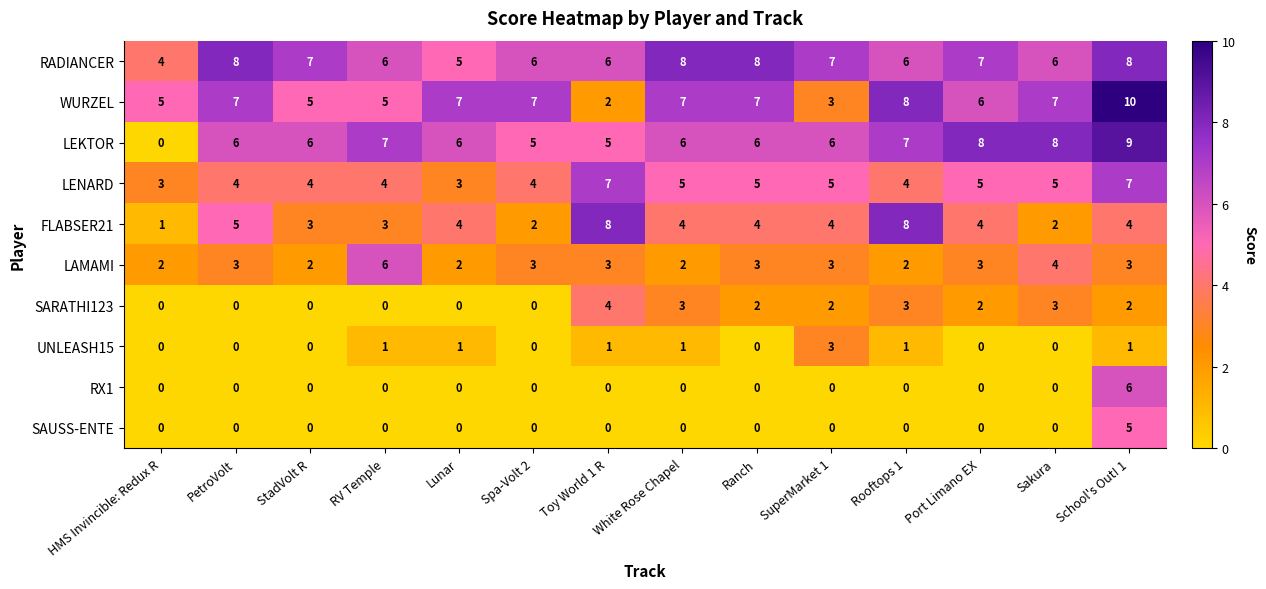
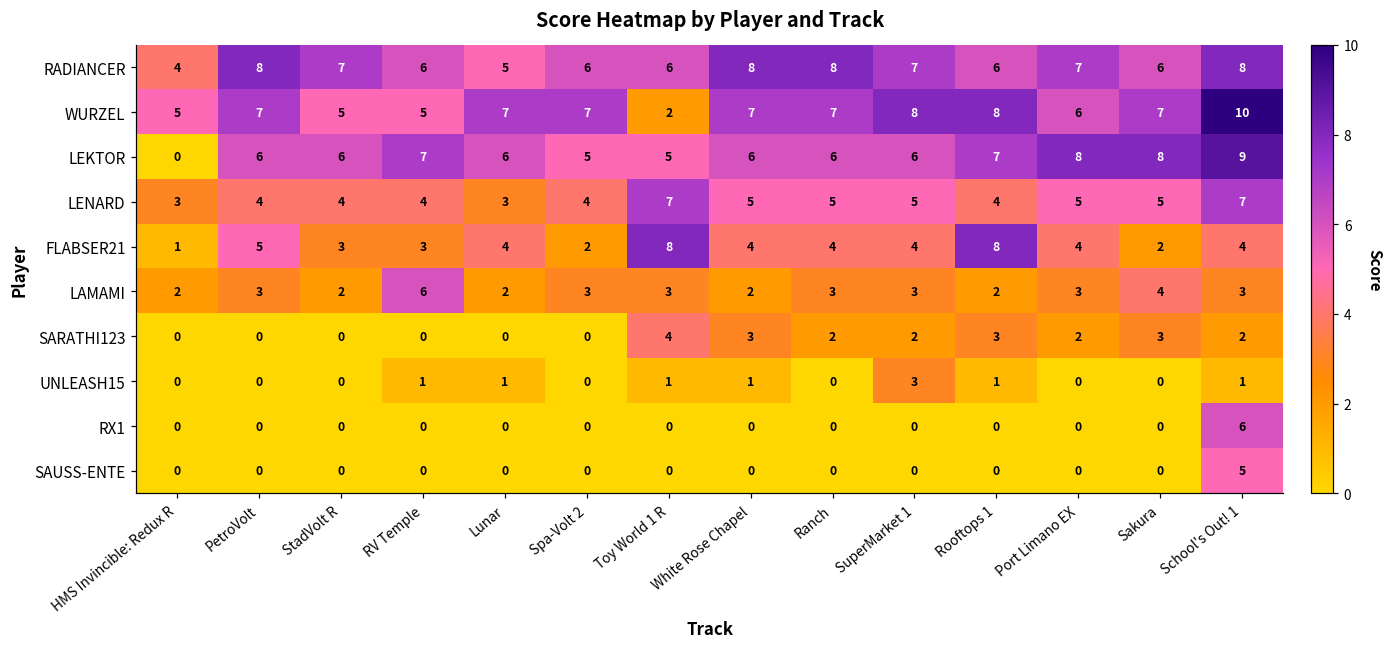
  {
    "RADIANCER": {
      "HMS Invincible: Redux R": 4,
      "PetroVolt": 8,
      "StadVolt R": 7,
      "RV Temple": 6,
      "Lunar": 5,
      "Spa-Volt 2": 6,
      "Toy World 1 R": 6,
      "White Rose Chapel": 8,
      "Ranch": 8,
      "SuperMarket 1": 7,
      "Rooftops 1": 6,
      "Port Limano EX": 7,
      "Sakura": 6,
      "School's Out! 1": 8
    },
    "WURZEL": {
      "HMS Invincible: Redux R": 5,
      "PetroVolt": 7,
      "StadVolt R": 5,
      "RV Temple": 5,
      "Lunar": 7,
      "Spa-Volt 2": 7,
      "Toy World 1 R": 2,
      "White Rose Chapel": 7,
      "Ranch": 7,
-     "SuperMarket 1": 3,
+     "SuperMarket 1": 8,
      "Rooftops 1": 8,
      "Port Limano EX": 6,
      "Sakura": 7,
      "School's Out! 1": 10
    },
    "LEKTOR": {
      "HMS Invincible: Redux R": 0,
      "PetroVolt": 6,
      "StadVolt R": 6,
      "RV Temple": 7,
      "Lunar": 6,
      "Spa-Volt 2": 5,
      "Toy World 1 R": 5,
      "White Rose Chapel": 6,
      "Ranch": 6,
      "SuperMarket 1": 6,
      "Rooftops 1": 7,
      "Port Limano EX": 8,
      "Sakura": 8,
      "School's Out! 1": 9
    },
    "LENARD": {
      "HMS Invincible: Redux R": 3,
      "PetroVolt": 4,
      "StadVolt R": 4,
      "RV Temple": 4,
      "Lunar": 3,
      "Spa-Volt 2": 4,
      "Toy World 1 R": 7,
      "White Rose Chapel": 5,
      "Ranch": 5,
      "SuperMarket 1": 5,
      "Rooftops 1": 4,
      "Port Limano EX": 5,
      "Sakura": 5,
      "School's Out! 1": 7
    },
    "FLABSER21": {
      "HMS Invincible: Redux R": 1,
      "PetroVolt": 5,
      "StadVolt R": 3,
      "RV Temple": 3,
      "Lunar": 4,
      "Spa-Volt 2": 2,
      "Toy World 1 R": 8,
      "White Rose Chapel": 4,
      "Ranch": 4,
      "SuperMarket 1": 4,
      "Rooftops 1": 8,
      "Port Limano EX": 4,
      "Sakura": 2,
      "School's Out! 1": 4
    },
    "LAMAMI": {
      "HMS Invincible: Redux R": 2,
      "PetroVolt": 3,
      "StadVolt R": 2,
      "RV Temple": 6,
      "Lunar": 2,
      "Spa-Volt 2": 3,
      "Toy World 1 R": 3,
      "White Rose Chapel": 2,
      "Ranch": 3,
      "SuperMarket 1": 3,
      "Rooftops 1": 2,
      "Port Limano EX": 3,
      "Sakura": 4,
      "School's Out! 1": 3
    },
    "SARATHI123": {
      "HMS Invincible: Redux R": 0,
      "PetroVolt": 0,
      "StadVolt R": 0,
      "RV Temple": 0,
      "Lunar": 0,
      "Spa-Volt 2": 0,
      "Toy World 1 R": 4,
      "White Rose Chapel": 3,
      "Ranch": 2,
      "SuperMarket 1": 2,
      "Rooftops 1": 3,
      "Port Limano EX": 2,
      "Sakura": 3,
      "School's Out! 1": 2
    },
    "UNLEASH15": {
      "HMS Invincible: Redux R": 0,
      "PetroVolt": 0,
      "StadVolt R": 0,
      "RV Temple": 1,
      "Lunar": 1,
      "Spa-Volt 2": 0,
      "Toy World 1 R": 1,
      "White Rose Chapel": 1,
      "Ranch": 0,
      "SuperMarket 1": 3,
      "Rooftops 1": 1,
      "Port Limano EX": 0,
      "Sakura": 0,
      "School's Out! 1": 1
    },
    "RX1": {
      "HMS Invincible: Redux R": 0,
      "PetroVolt": 0,
      "StadVolt R": 0,
      "RV Temple": 0,
      "Lunar": 0,
      "Spa-Volt 2": 0,
      "Toy World 1 R": 0,
      "White Rose Chapel": 0,
      "Ranch": 0,
      "SuperMarket 1": 0,
      "Rooftops 1": 0,
      "Port Limano EX": 0,
      "Sakura": 0,
      "School's Out! 1": 6
    },
    "SAUSS-ENTE": {
      "HMS Invincible: Redux R": 0,
      "PetroVolt": 0,
      "StadVolt R": 0,
      "RV Temple": 0,
      "Lunar": 0,
      "Spa-Volt 2": 0,
      "Toy World 1 R": 0,
      "White Rose Chapel": 0,
      "Ranch": 0,
      "SuperMarket 1": 0,
      "Rooftops 1": 0,
      "Port Limano EX": 0,
      "Sakura": 0,
      "School's Out! 1": 5
    }
  }
